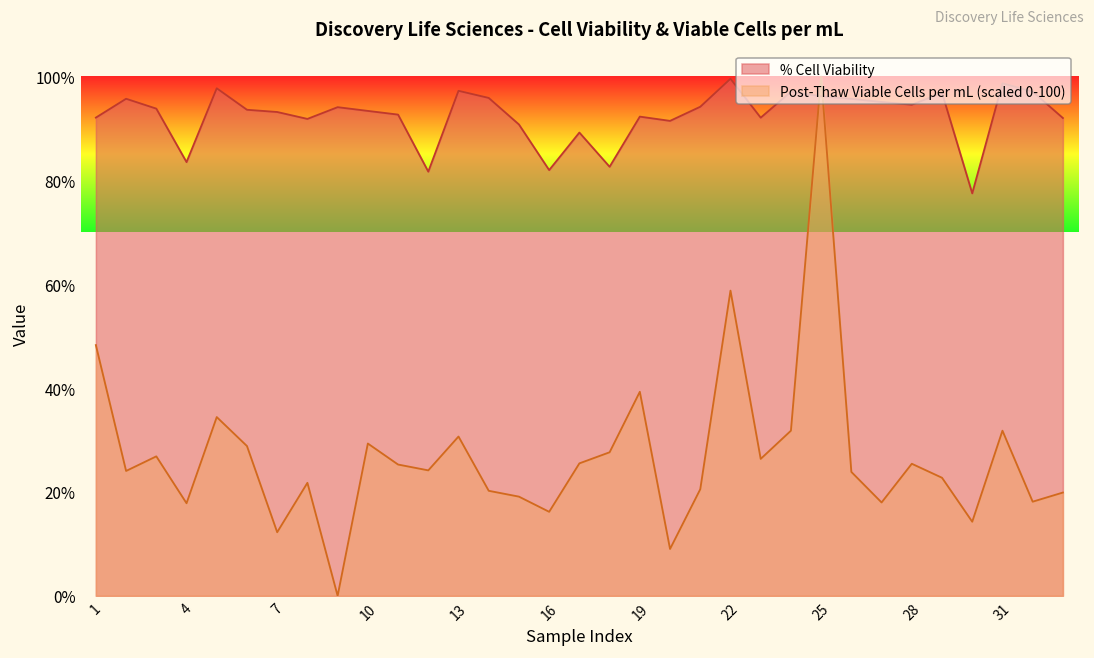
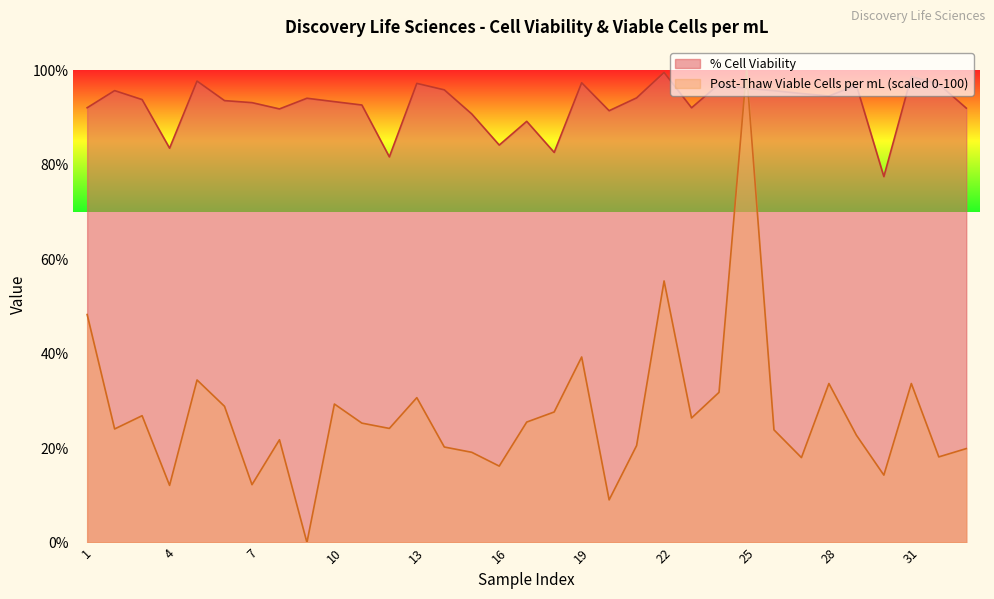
  {
    "% Cell Viability": {
      "1": "92%",
      "4": "84%",
      "7": "93%",
      "10": "93%",
      "13": "97%",
-     "16": "82%",
-     "19": "92%",
+     "16": "84%",
+     "19": "97%",
      "22": "100%",
      "28": "95%"
    },
    "Post-Thaw Viable Cells per mL (scaled 0-100)": {
      "1": "48%",
-     "4": "18%",
+     "4": "12%",
      "7": "12%",
      "10": "29%",
      "13": "31%",
      "16": "16%",
      "19": "39%",
-     "22": "59%",
-     "28": "25%",
-     "31": "32%"
+     "22": "55%",
+     "28": "34%",
+     "31": "34%"
    }
  }
